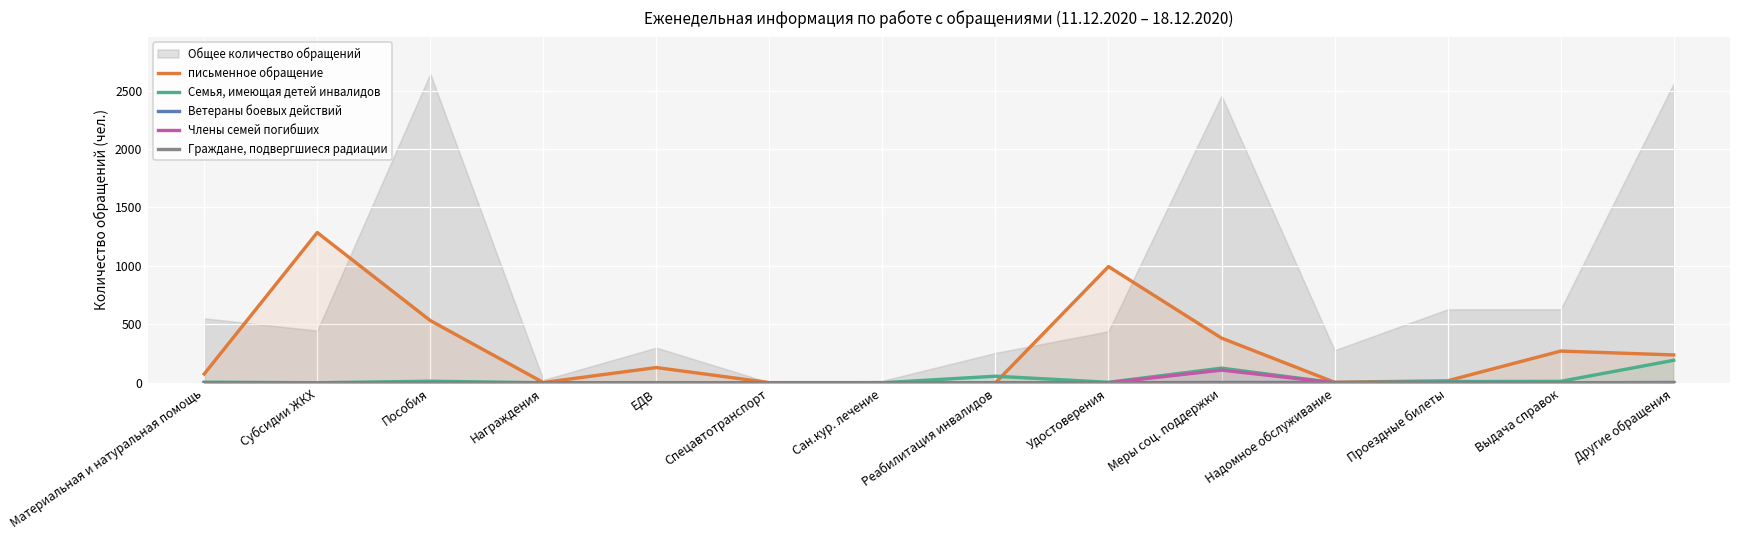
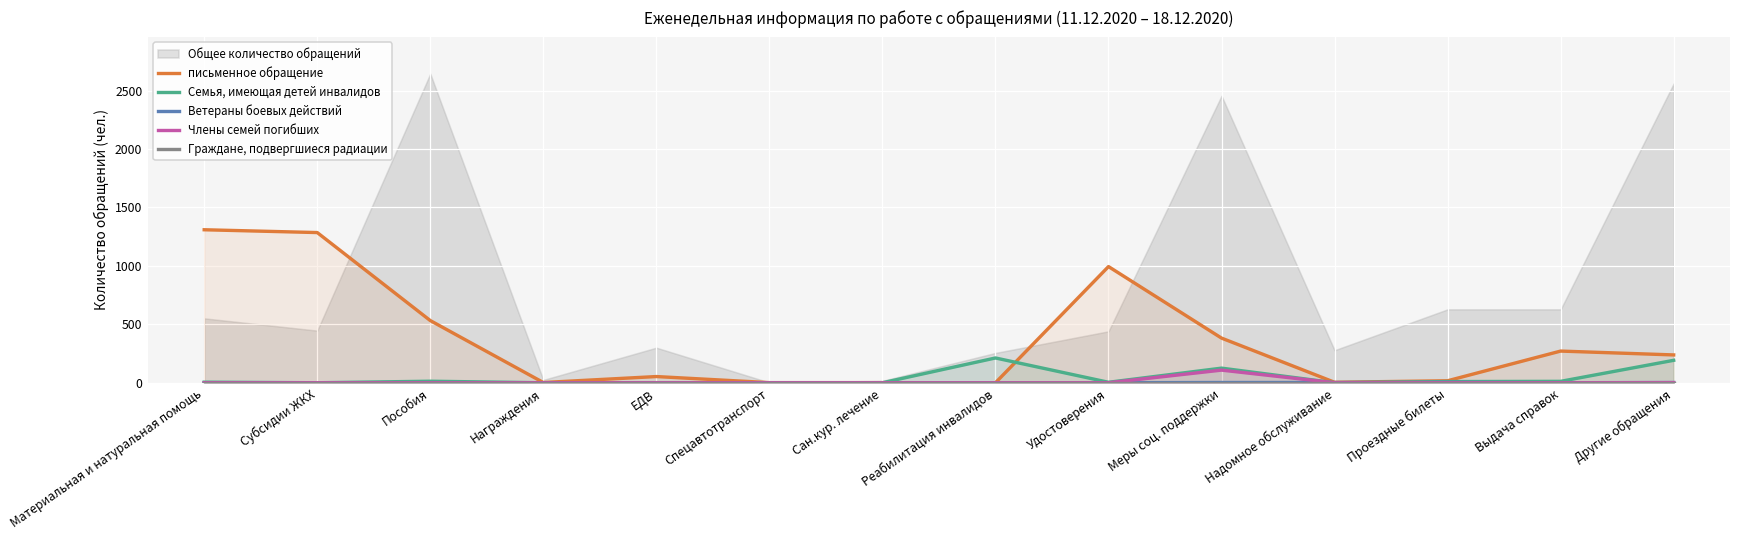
  {
    "письменное обращение": {
-     "Материальная и натуральная помощь": 80,
+     "Материальная и натуральная помощь": 1310,
      "Субсидии ЖКХ": 1290,
      "Пособия": 530,
-     "ЕДВ": 130,
+     "ЕДВ": 50,
      "Удостоверения": 990,
      "Меры соц. поддержки": 380,
      "Выдача справок": 270,
      "Другие обращения": 240
    },
    "Семья, имеющая детей инвалидов": {
-     "Реабилитация инвалидов": 60,
+     "Реабилитация инвалидов": 210,
      "Другие обращения": 190
    }
  }
